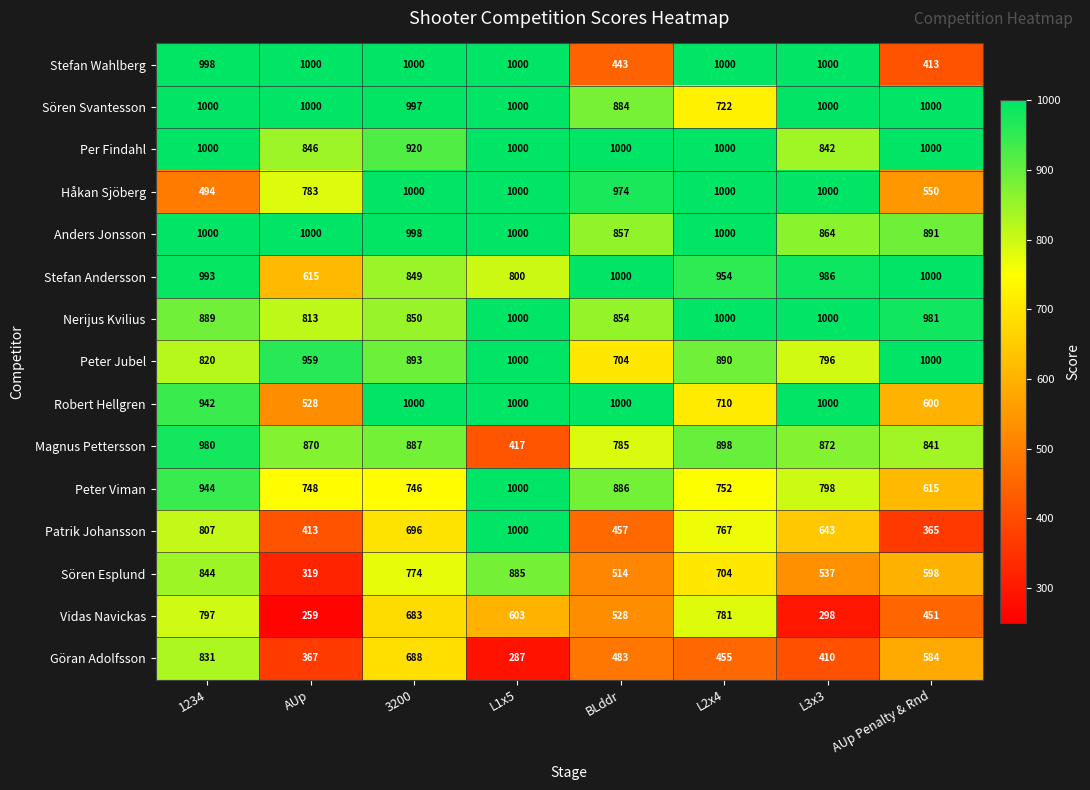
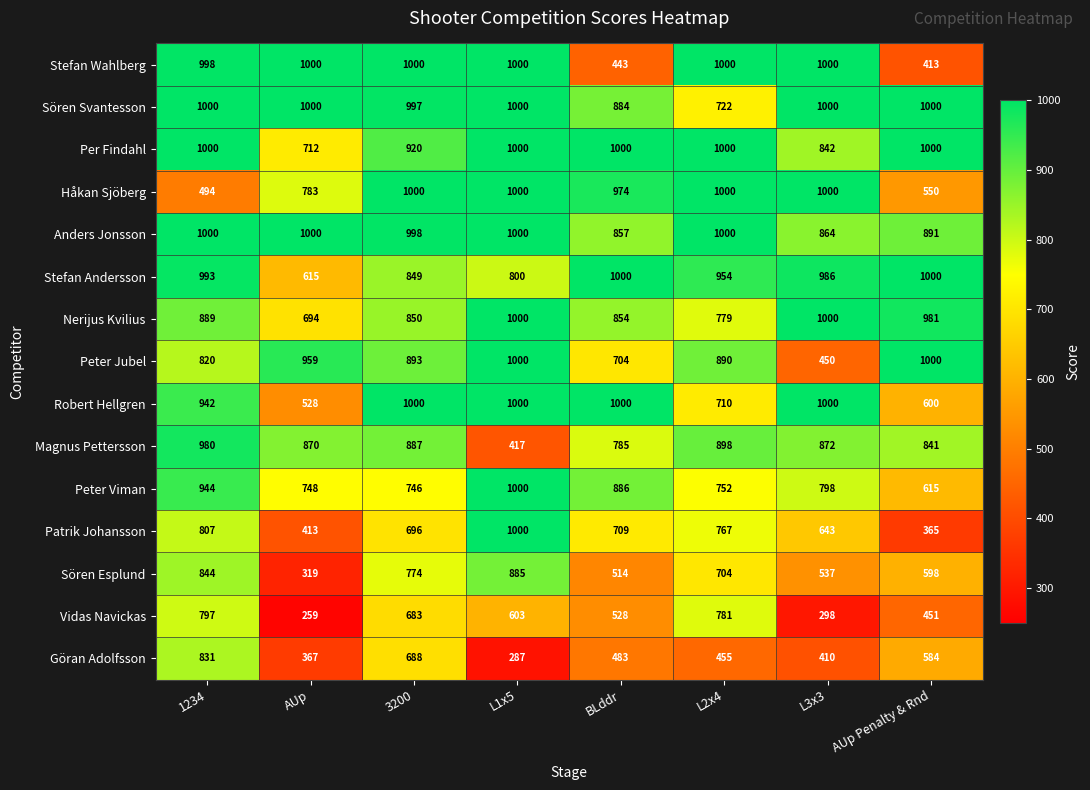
  {
    "Stefan Wahlberg": {
      "1234": 998,
      "AUp": 1000,
      "3200": 1000,
      "L1x5": 1000,
      "BLddr": 443,
      "L2x4": 1000,
      "L3x3": 1000,
      "AUp Penalty & Rnd": 413
    },
    "Sören Svantesson": {
      "1234": 1000,
      "AUp": 1000,
      "3200": 997,
      "L1x5": 1000,
      "BLddr": 884,
      "L2x4": 722,
      "L3x3": 1000,
      "AUp Penalty & Rnd": 1000
    },
    "Per Findahl": {
      "1234": 1000,
-     "AUp": 846,
+     "AUp": 712,
      "3200": 920,
      "L1x5": 1000,
      "BLddr": 1000,
      "L2x4": 1000,
      "L3x3": 842,
      "AUp Penalty & Rnd": 1000
    },
    "Håkan Sjöberg": {
      "1234": 494,
      "AUp": 783,
      "3200": 1000,
      "L1x5": 1000,
      "BLddr": 974,
      "L2x4": 1000,
      "L3x3": 1000,
      "AUp Penalty & Rnd": 550
    },
    "Anders Jonsson": {
      "1234": 1000,
      "AUp": 1000,
      "3200": 998,
      "L1x5": 1000,
      "BLddr": 857,
      "L2x4": 1000,
      "L3x3": 864,
      "AUp Penalty & Rnd": 891
    },
    "Stefan Andersson": {
      "1234": 993,
      "AUp": 615,
      "3200": 849,
      "L1x5": 800,
      "BLddr": 1000,
      "L2x4": 954,
      "L3x3": 986,
      "AUp Penalty & Rnd": 1000
    },
    "Nerijus Kvilius": {
      "1234": 889,
-     "AUp": 813,
+     "AUp": 694,
      "3200": 850,
      "L1x5": 1000,
      "BLddr": 854,
-     "L2x4": 1000,
+     "L2x4": 779,
      "L3x3": 1000,
      "AUp Penalty & Rnd": 981
    },
    "Peter Jubel": {
      "1234": 820,
      "AUp": 959,
      "3200": 893,
      "L1x5": 1000,
      "BLddr": 704,
      "L2x4": 890,
-     "L3x3": 796,
+     "L3x3": 450,
      "AUp Penalty & Rnd": 1000
    },
    "Robert Hellgren": {
      "1234": 942,
      "AUp": 528,
      "3200": 1000,
      "L1x5": 1000,
      "BLddr": 1000,
      "L2x4": 710,
      "L3x3": 1000,
      "AUp Penalty & Rnd": 600
    },
    "Magnus Pettersson": {
      "1234": 980,
      "AUp": 870,
      "3200": 887,
      "L1x5": 417,
      "BLddr": 785,
      "L2x4": 898,
      "L3x3": 872,
      "AUp Penalty & Rnd": 841
    },
    "Peter Viman": {
      "1234": 944,
      "AUp": 748,
      "3200": 746,
      "L1x5": 1000,
      "BLddr": 886,
      "L2x4": 752,
      "L3x3": 798,
      "AUp Penalty & Rnd": 615
    },
    "Patrik Johansson": {
      "1234": 807,
      "AUp": 413,
      "3200": 696,
      "L1x5": 1000,
-     "BLddr": 457,
+     "BLddr": 709,
      "L2x4": 767,
      "L3x3": 643,
      "AUp Penalty & Rnd": 365
    },
    "Sören Esplund": {
      "1234": 844,
      "AUp": 319,
      "3200": 774,
      "L1x5": 885,
      "BLddr": 514,
      "L2x4": 704,
      "L3x3": 537,
      "AUp Penalty & Rnd": 598
    },
    "Vidas Navickas": {
      "1234": 797,
      "AUp": 259,
      "3200": 683,
      "L1x5": 603,
      "BLddr": 528,
      "L2x4": 781,
      "L3x3": 298,
      "AUp Penalty & Rnd": 451
    },
    "Göran Adolfsson": {
      "1234": 831,
      "AUp": 367,
      "3200": 688,
      "L1x5": 287,
      "BLddr": 483,
      "L2x4": 455,
      "L3x3": 410,
      "AUp Penalty & Rnd": 584
    }
  }
